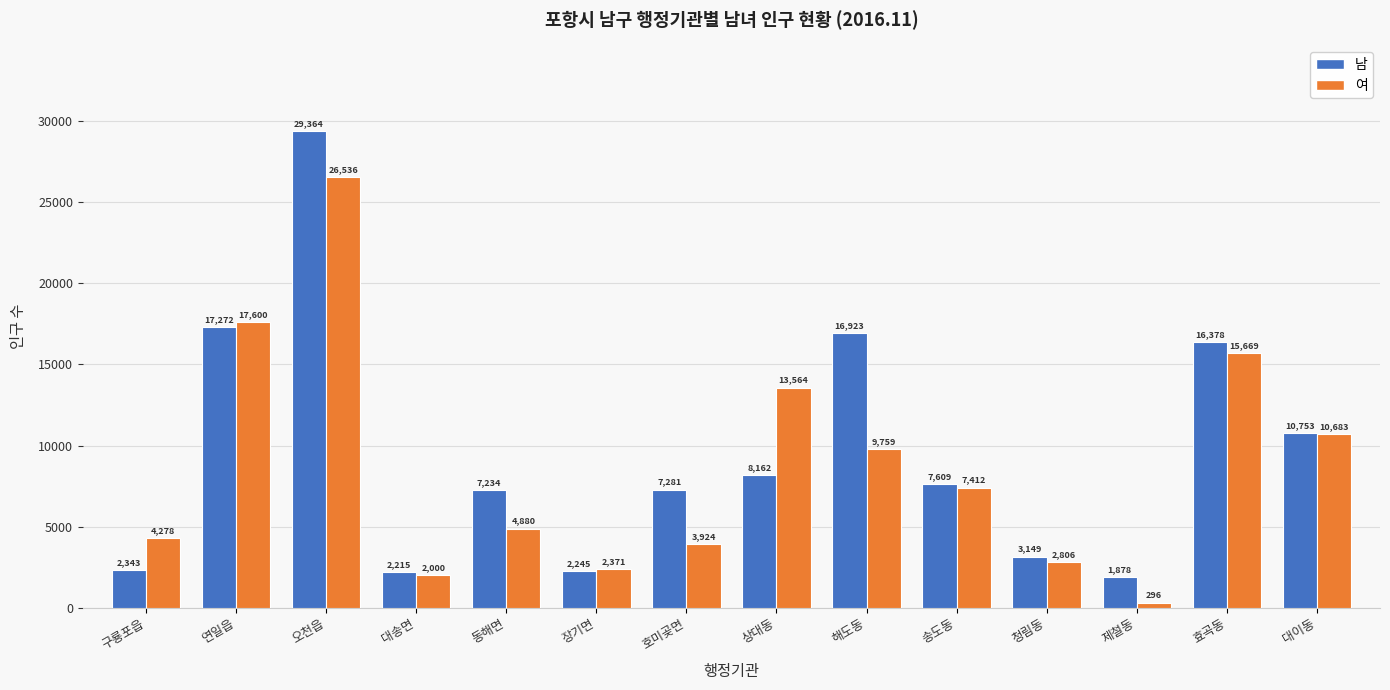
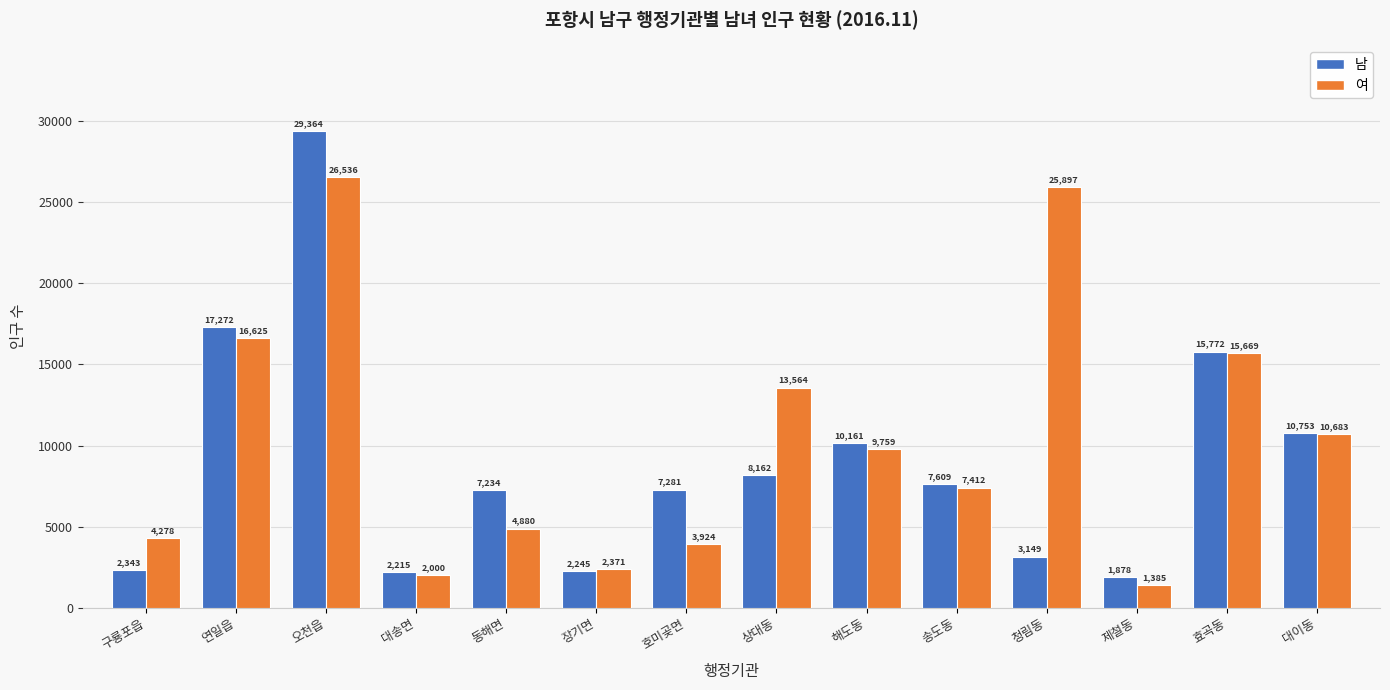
  {
    "남": {
      "구룡포읍": "2,343",
      "연일읍": "17,272",
      "오천읍": "29,364",
      "대송면": "2,215",
      "동해면": "7,234",
      "장기면": "2,245",
      "호미곶면": "7,281",
      "상대동": "8,162",
-     "해도동": "16,923",
+     "해도동": "10,161",
      "송도동": "7,609",
      "청림동": "3,149",
      "제철동": "1,878",
-     "효곡동": "16,378",
+     "효곡동": "15,772",
      "대이동": "10,753"
    },
    "여": {
      "구룡포읍": "4,278",
-     "연일읍": "17,600",
+     "연일읍": "16,625",
      "오천읍": "26,536",
      "대송면": "2,000",
      "동해면": "4,880",
      "장기면": "2,371",
      "호미곶면": "3,924",
      "상대동": "13,564",
      "해도동": "9,759",
      "송도동": "7,412",
-     "청림동": "2,806",
-     "제철동": "296",
+     "청림동": "25,897",
+     "제철동": "1,385",
      "효곡동": "15,669",
      "대이동": "10,683"
    }
  }
